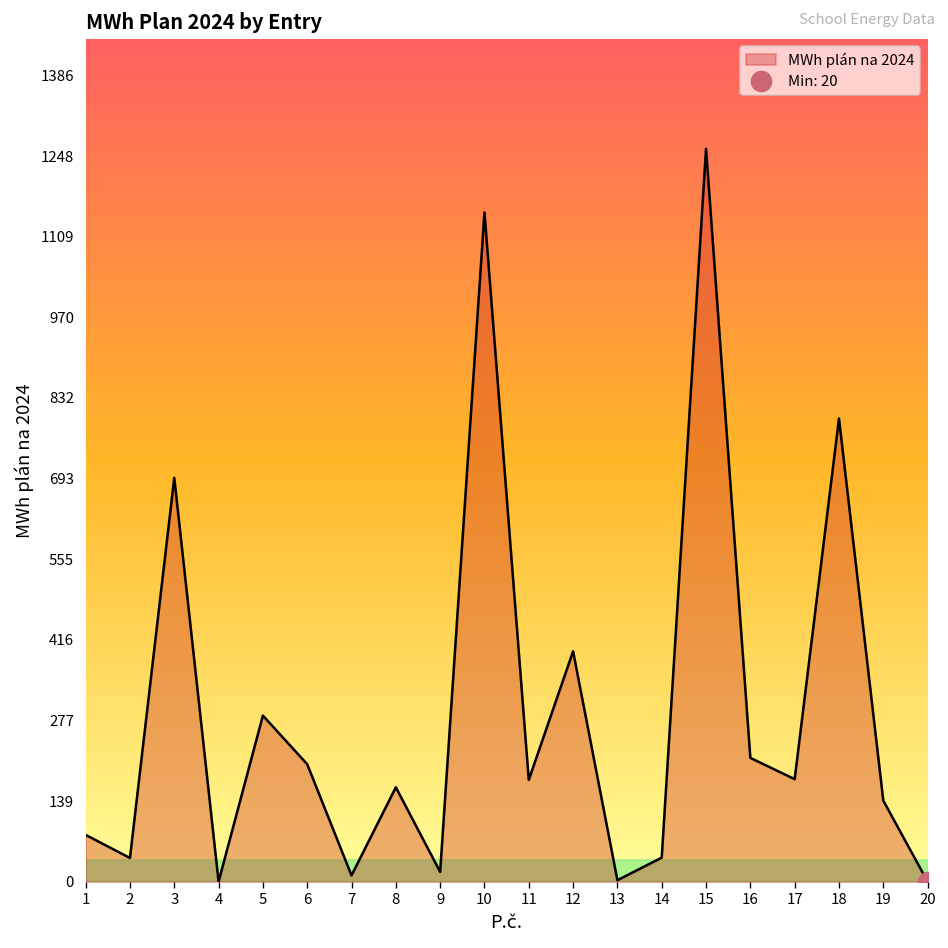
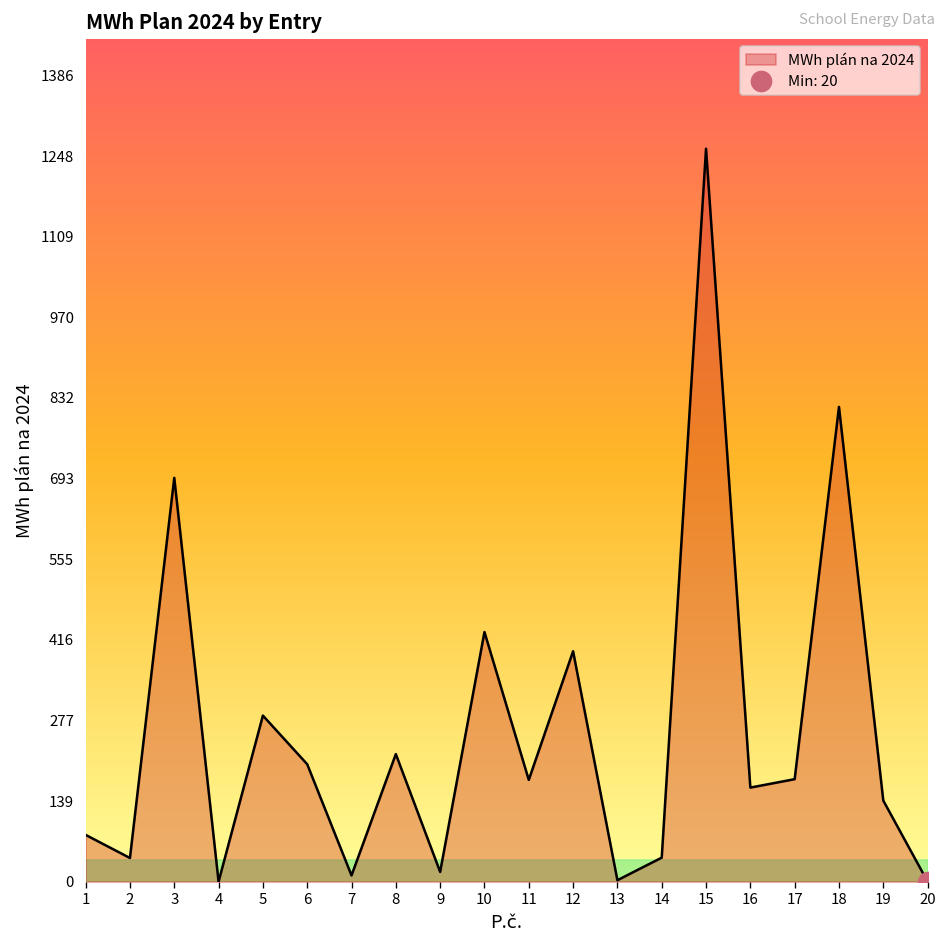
  {
    "MWh plán na 2024": {
      "1": 80,
      "2": 40,
      "3": 690,
      "5": 290,
      "6": 200,
-     "8": 160,
-     "10": 1150,
+     "8": 220,
+     "10": 430,
      "11": 180,
      "12": 400,
      "14": 40,
      "15": 1260,
-     "16": 210,
+     "16": 160,
      "17": 180,
-     "18": 800,
+     "18": 820,
      "19": 140
    }
  }
